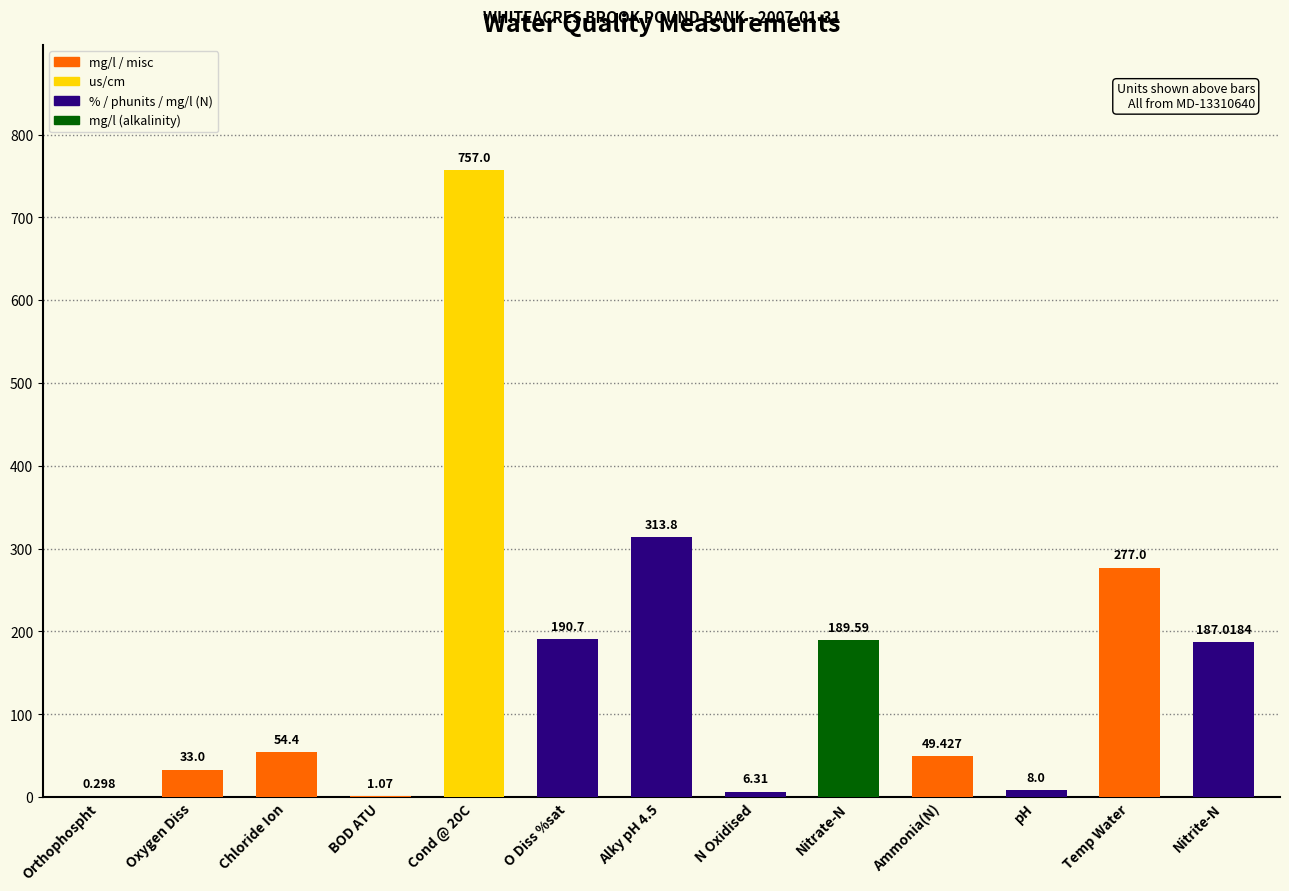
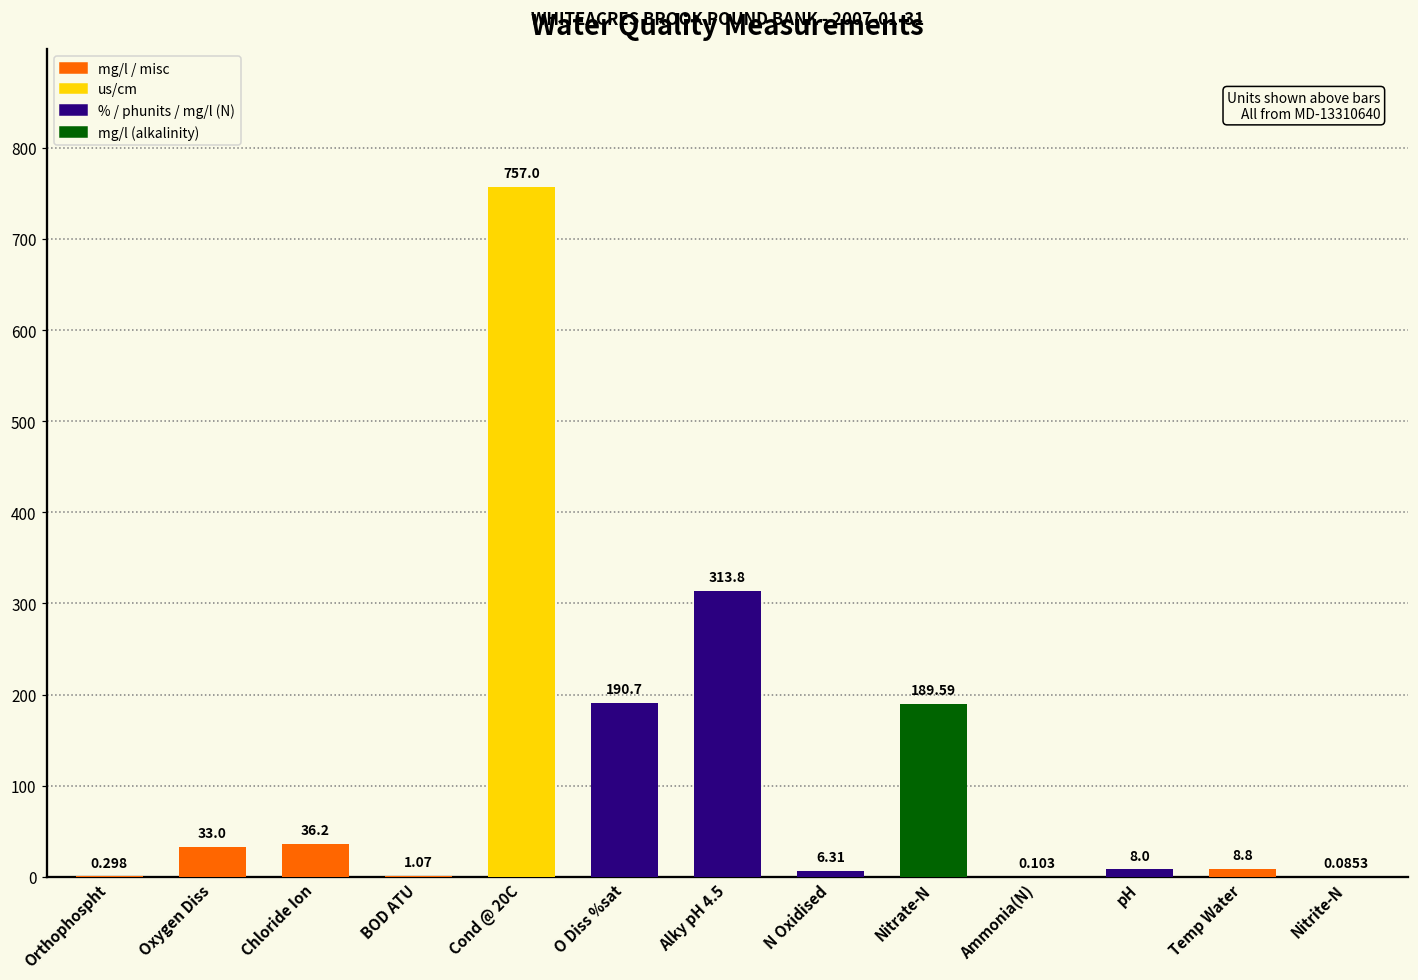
  {
    "Orthophospht": 0.298,
    "Oxygen Diss": 33.0,
-   "Chloride Ion": 54.4,
+   "Chloride Ion": 36.2,
    "BOD ATU": 1.07,
    "Cond @ 20C": 757.0,
    "O Diss %sat": 190.7,
    "Alky pH 4.5": 313.8,
    "N Oxidised": 6.31,
    "Nitrate-N": 189.59,
-   "Ammonia(N)": 49.427,
+   "Ammonia(N)": 0.103,
    "pH": 8.0,
-   "Temp Water": 277.0,
-   "Nitrite-N": 187.0184
+   "Temp Water": 8.8,
+   "Nitrite-N": 0.0853
  }
